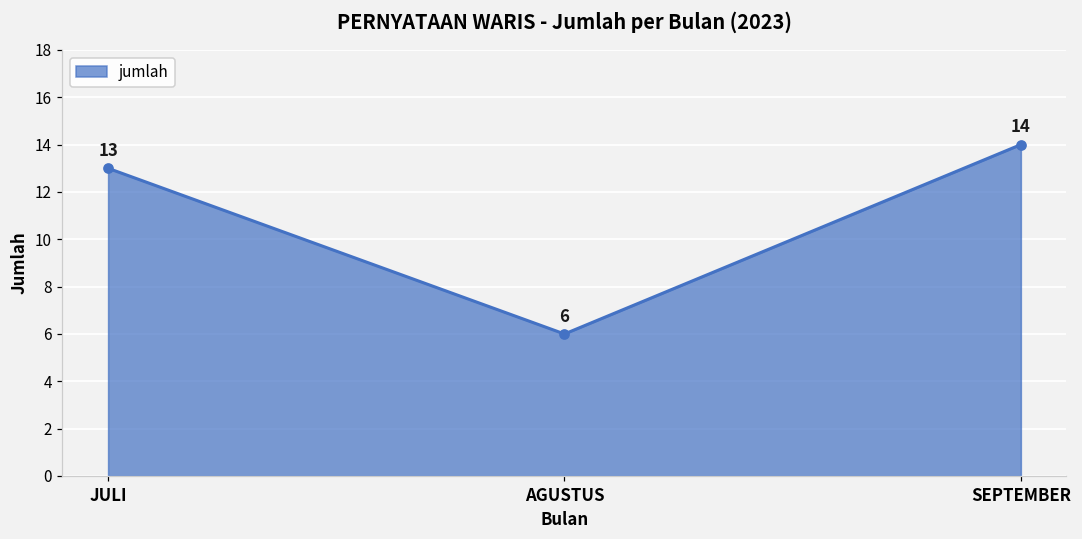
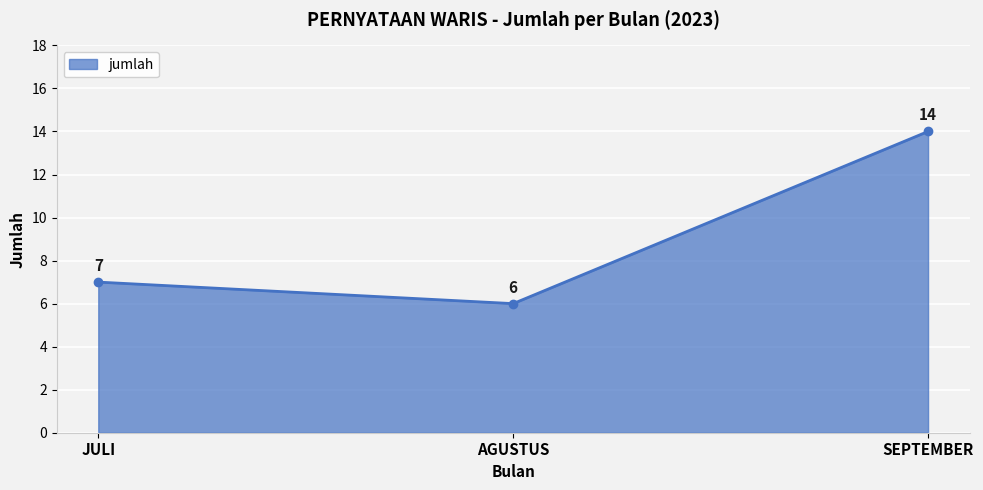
  {
-   "JULI": 13,
+   "JULI": 7,
    "AGUSTUS": 6,
    "SEPTEMBER": 14
  }
